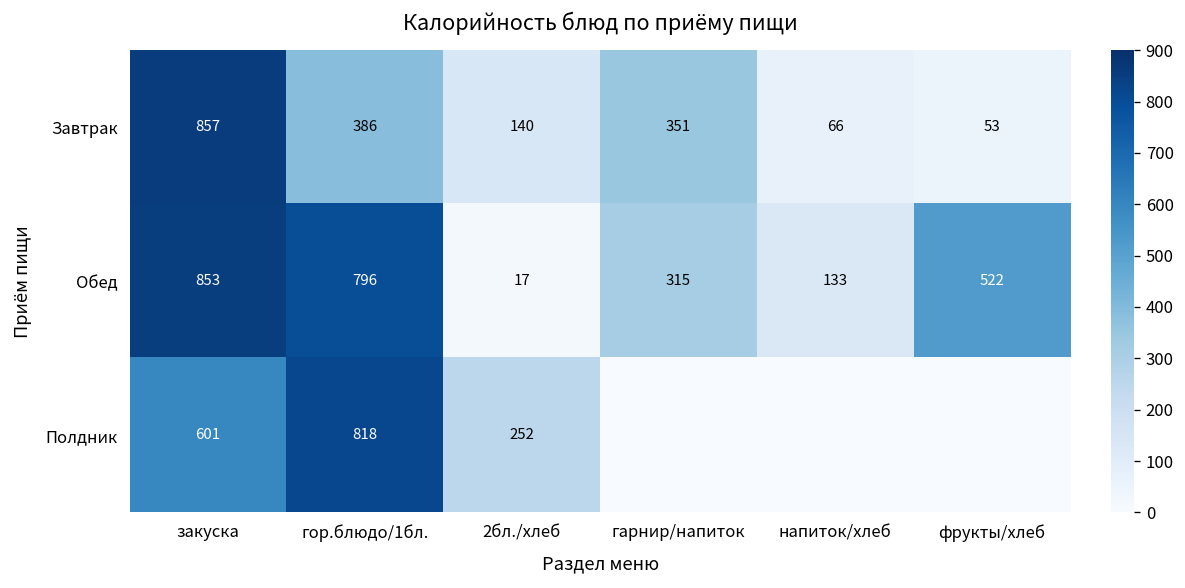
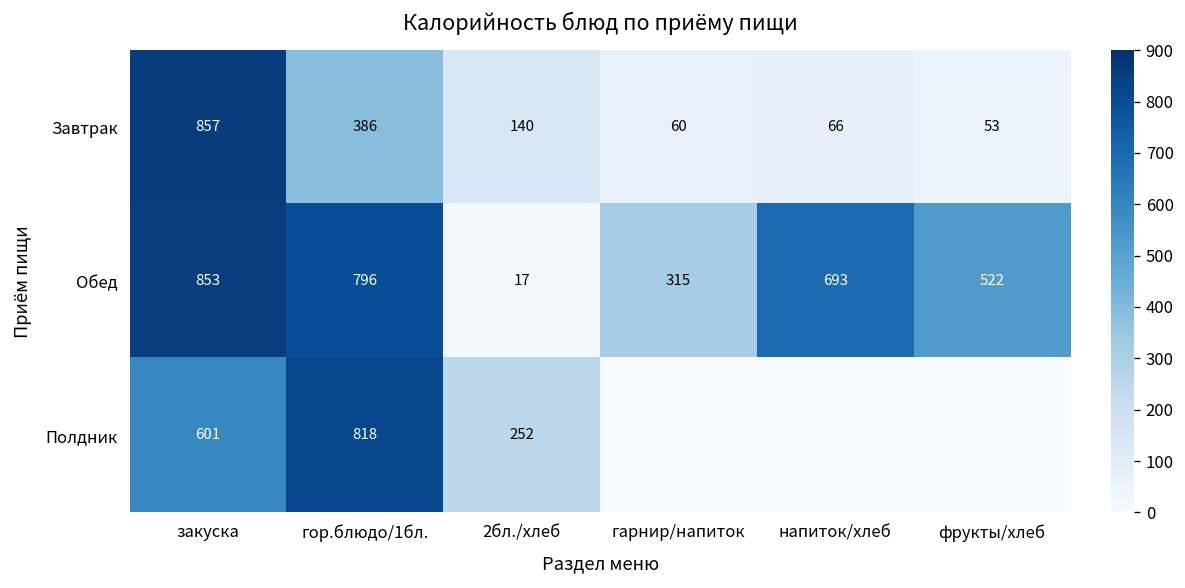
  {
    "Завтрак": {
      "закуска": 857,
      "гор.блюдо/1бл.": 386,
      "2бл./хлеб": 140,
-     "гарнир/напиток": 351,
+     "гарнир/напиток": 60,
      "напиток/хлеб": 66,
      "фрукты/хлеб": 53
    },
    "Обед": {
      "закуска": 853,
      "гор.блюдо/1бл.": 796,
      "2бл./хлеб": 17,
      "гарнир/напиток": 315,
-     "напиток/хлеб": 133,
+     "напиток/хлеб": 693,
      "фрукты/хлеб": 522
    },
    "Полдник": {
      "закуска": 601,
      "гор.блюдо/1бл.": 818,
      "2бл./хлеб": 252
    }
  }
